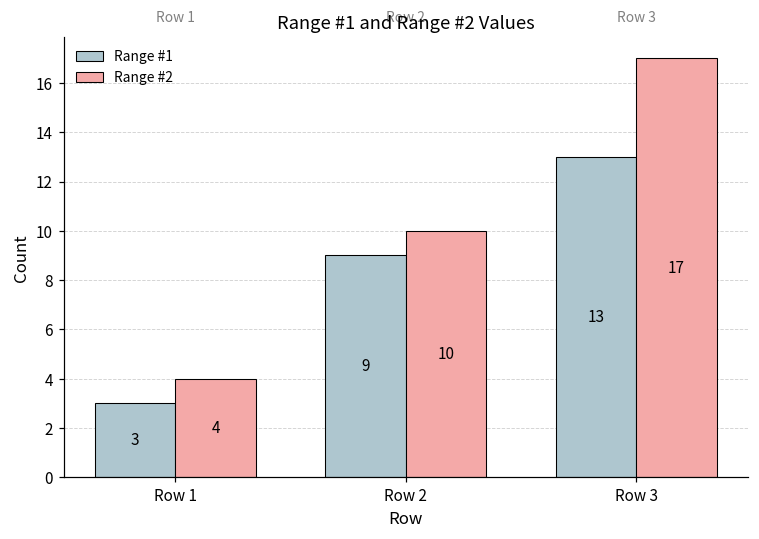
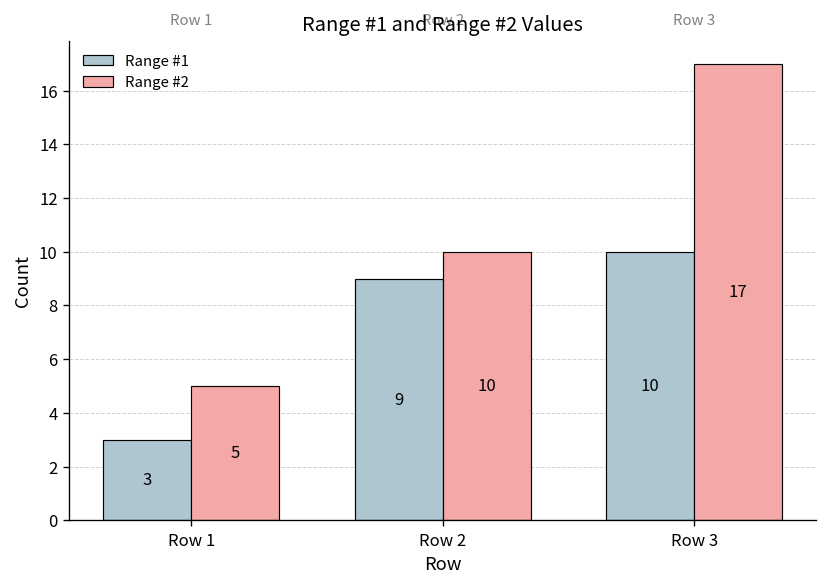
  {
    "Range #1": {
      "Row 1": 3,
      "Row 2": 9,
-     "Row 3": 13
+     "Row 3": 10
    },
    "Range #2": {
-     "Row 1": 4,
+     "Row 1": 5,
      "Row 2": 10,
      "Row 3": 17
    }
  }
